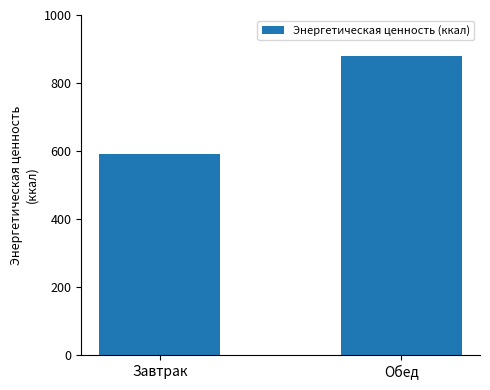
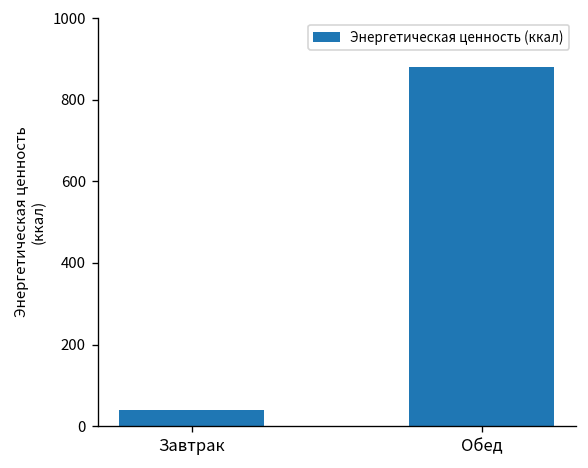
  {
-   "Завтрак": 590,
+   "Завтрак": 40,
    "Обед": 880
  }
